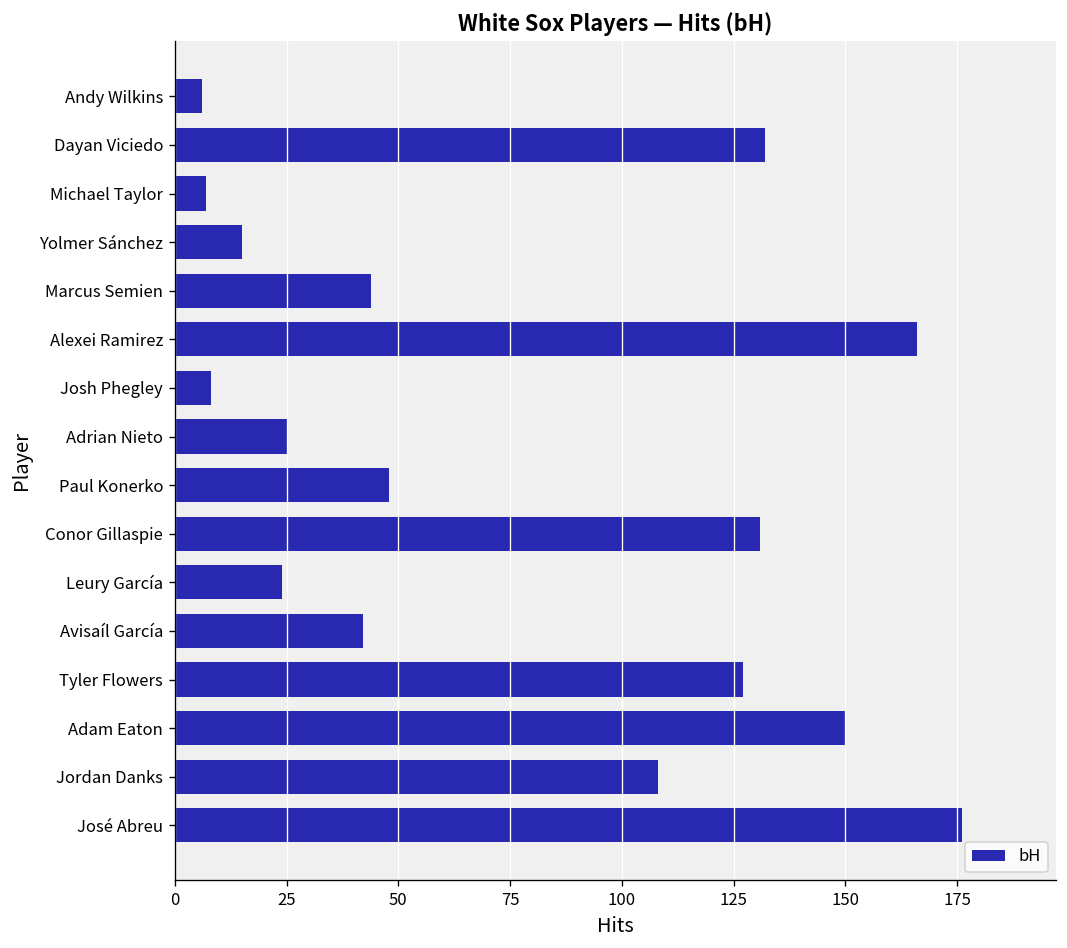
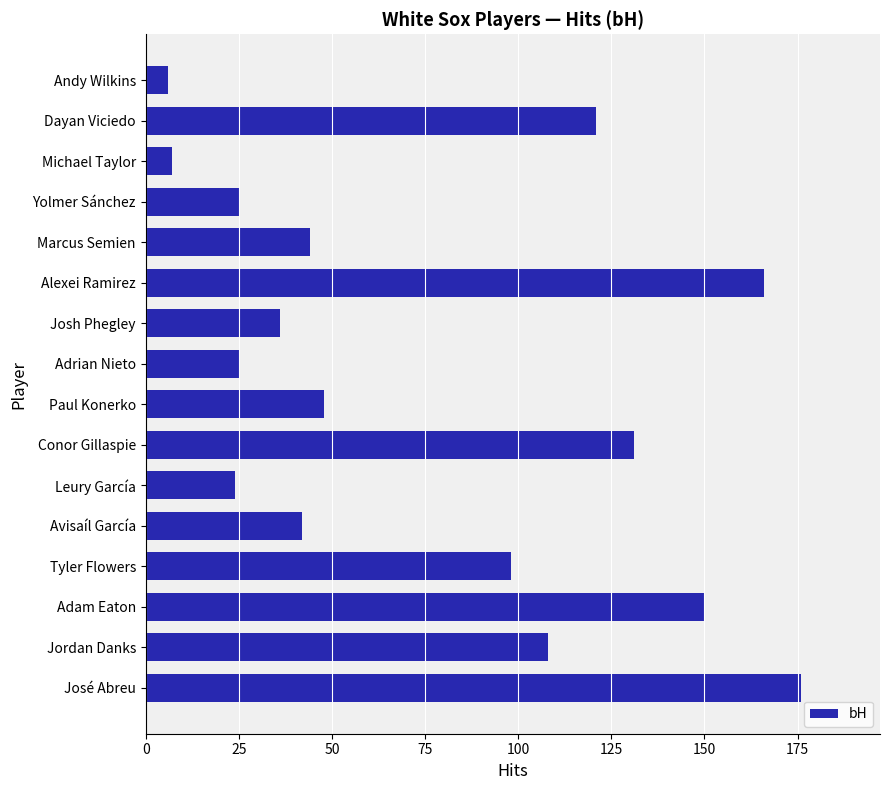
  {
    "Andy Wilkins": 6,
-   "Dayan Viciedo": 132,
+   "Dayan Viciedo": 121,
    "Michael Taylor": 7,
-   "Yolmer Sánchez": 15,
+   "Yolmer Sánchez": 25,
    "Marcus Semien": 44,
    "Alexei Ramirez": 166,
-   "Josh Phegley": 8,
+   "Josh Phegley": 36,
    "Adrian Nieto": 25,
    "Paul Konerko": 48,
    "Conor Gillaspie": 131,
    "Leury García": 24,
    "Avisaíl García": 42,
-   "Tyler Flowers": 127,
+   "Tyler Flowers": 98,
    "Adam Eaton": 150,
    "Jordan Danks": 108,
    "José Abreu": 176
  }
